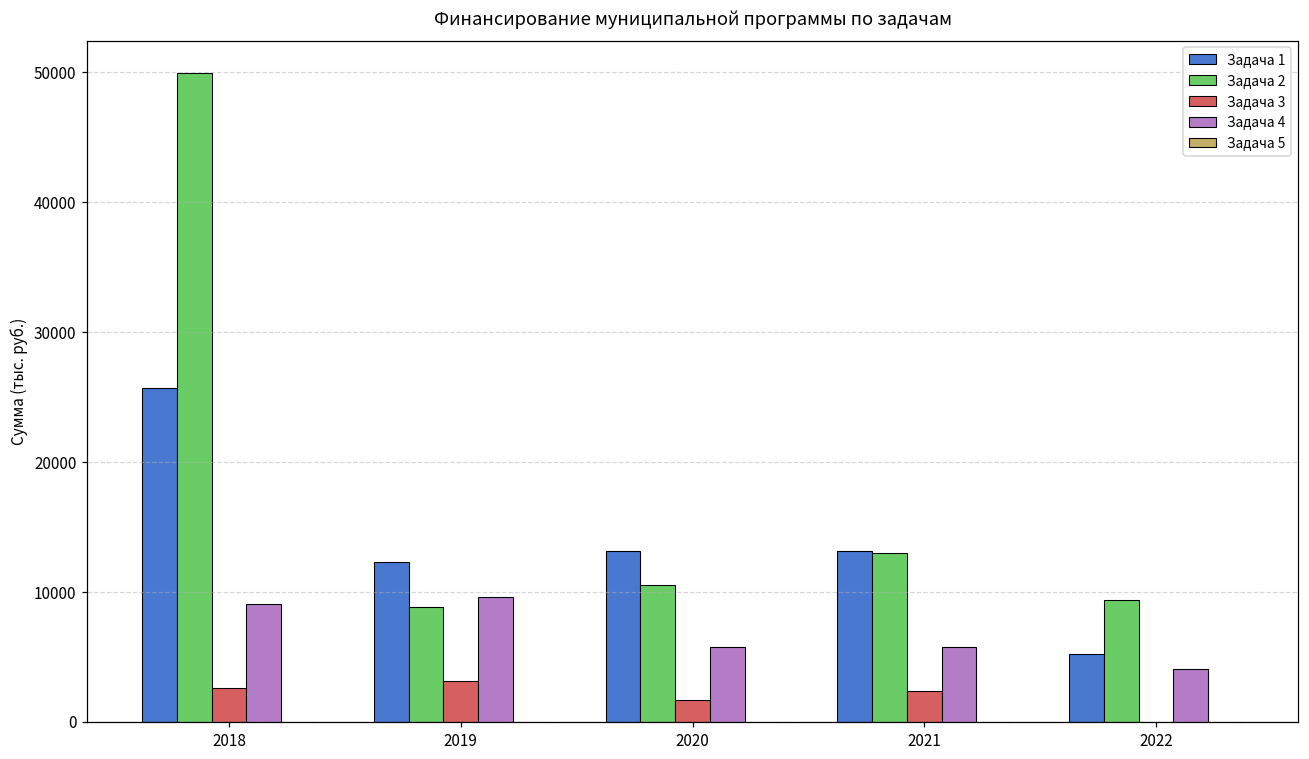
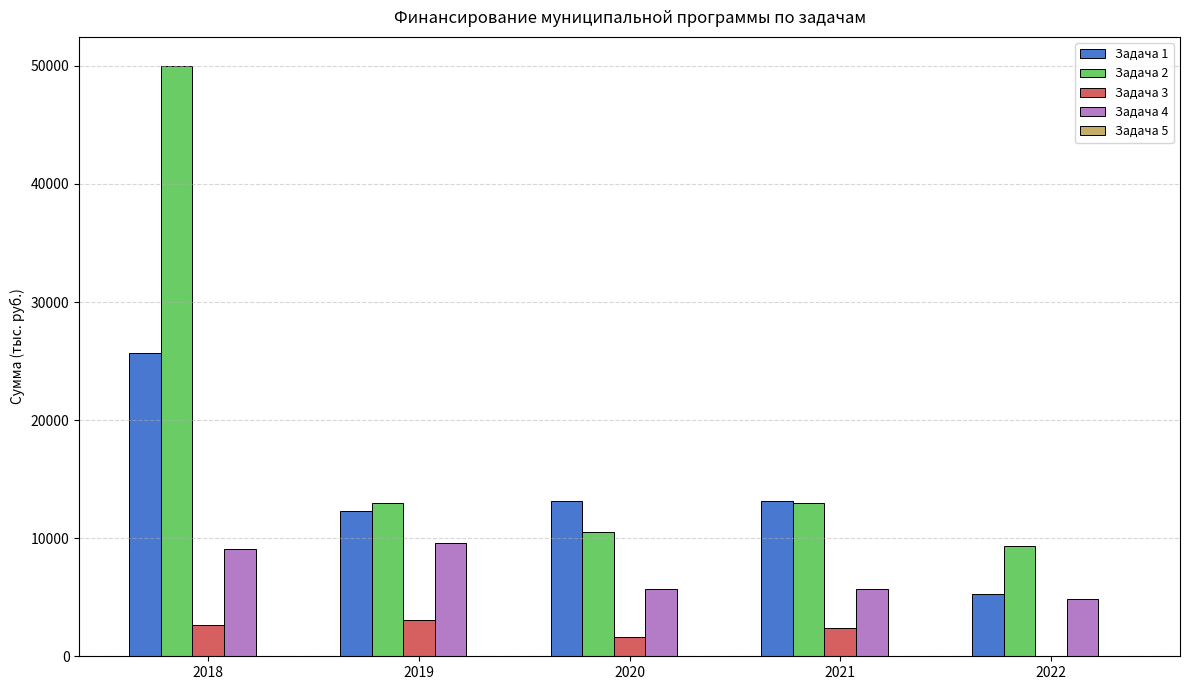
  {
    "Задача 1": {
      "2018": 25700,
      "2019": 12300,
      "2020": 13100,
      "2021": 13100,
      "2022": 5300
    },
    "Задача 2": {
      "2018": 50000,
-     "2019": 8900,
+     "2019": 13000,
      "2020": 10500,
      "2021": 13000,
      "2022": 9400
    },
    "Задача 3": {
      "2018": 2600,
      "2019": 3100,
      "2020": 1700,
      "2021": 2400,
      "2022": 0
    },
    "Задача 4": {
      "2018": 9100,
      "2019": 9600,
      "2020": 5700,
      "2021": 5700,
-     "2022": 4000
+     "2022": 4900
    },
    "Задача 5": {
      "2018": 0,
      "2019": 0,
      "2020": 0,
      "2021": 0,
      "2022": 0
    }
  }
